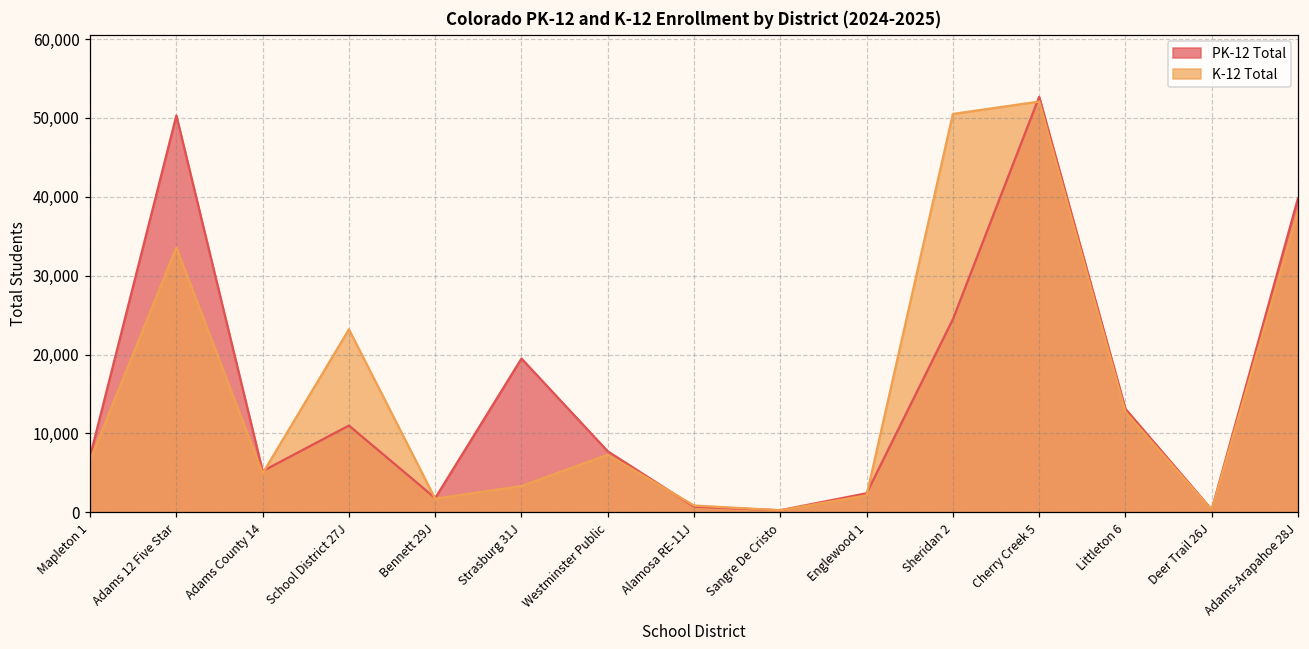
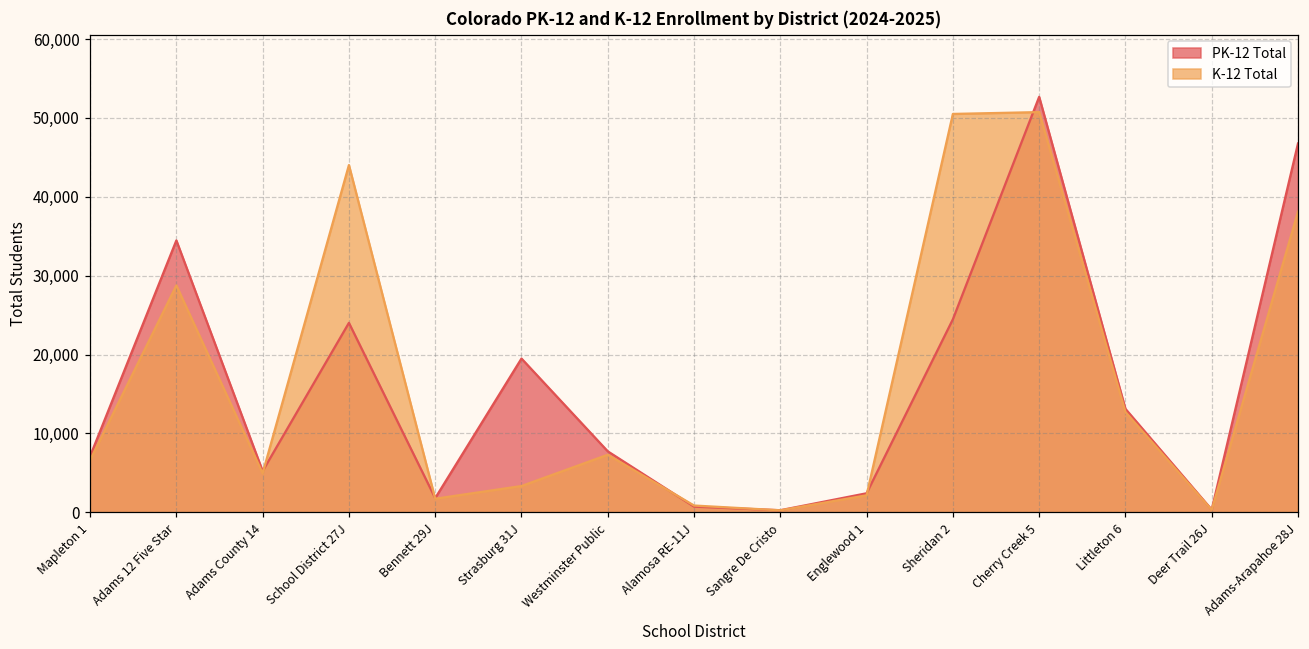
  {
    "PK-12 Total": {
      "Mapleton 1": "7,000",
-     "Adams 12 Five Star": "50,000",
-     "School District 27J": "11,000",
+     "Adams 12 Five Star": "34,000",
+     "School District 27J": "24,000",
      "Strasburg 31J": "19,000",
      "Westminster Public": "8,000",
      "Sheridan 2": "24,000",
      "Cherry Creek 5": "53,000",
      "Littleton 6": "13,000",
-     "Adams-Arapahoe 28J": "40,000"
+     "Adams-Arapahoe 28J": "47,000"
    },
    "K-12 Total": {
      "Mapleton 1": "7,000",
-     "Adams 12 Five Star": "34,000",
-     "School District 27J": "23,000",
+     "Adams 12 Five Star": "29,000",
+     "School District 27J": "44,000",
      "Strasburg 31J": "3,000",
      "Westminster Public": "7,000",
      "Sheridan 2": "51,000",
-     "Cherry Creek 5": "52,000",
+     "Cherry Creek 5": "51,000",
      "Littleton 6": "13,000",
      "Adams-Arapahoe 28J": "38,000"
    }
  }
